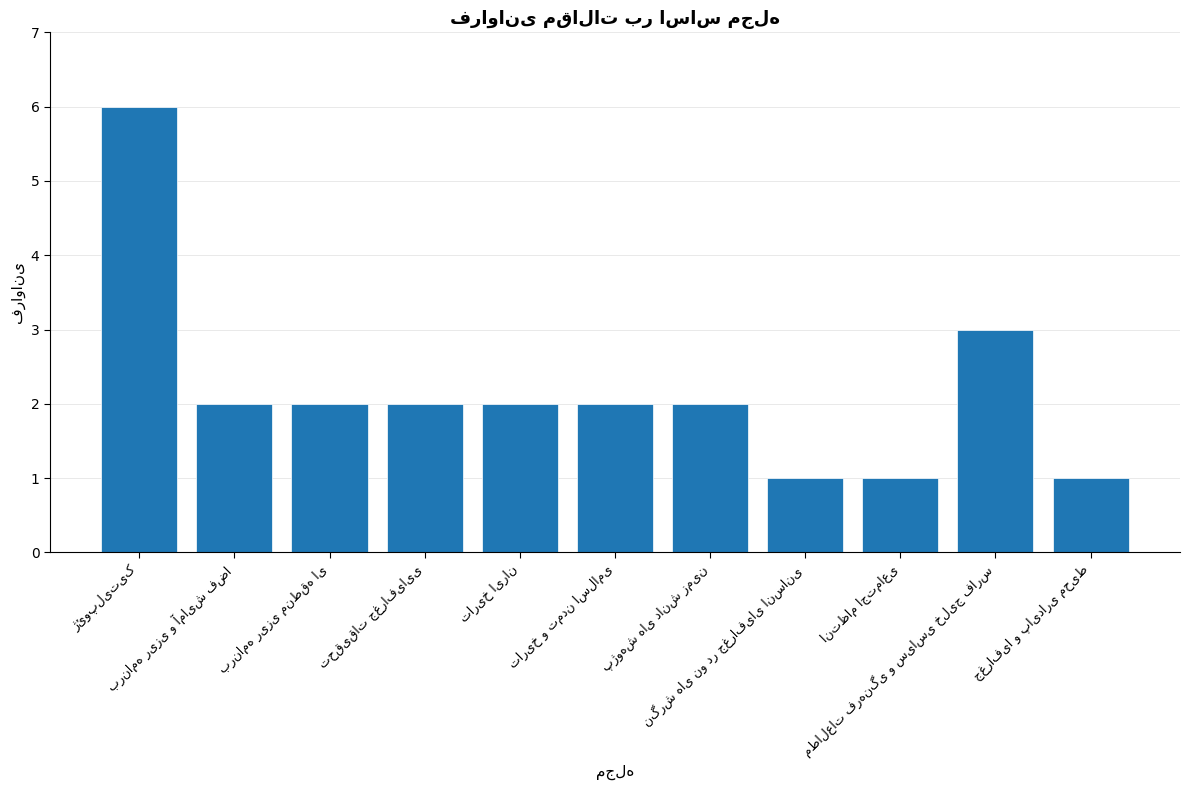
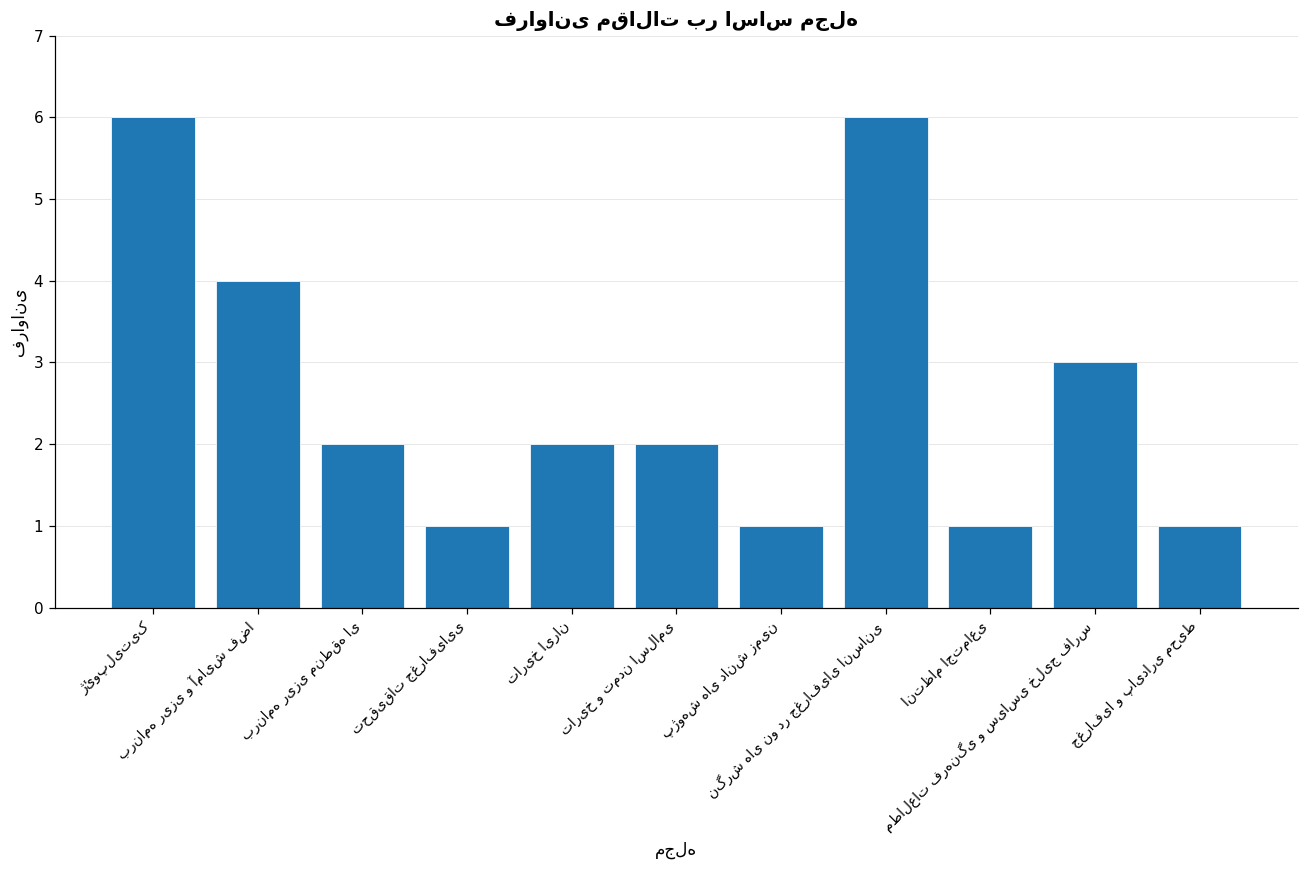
  {
    "ژئوپلیتیک": 6,
-   "برنامه ریزی و آمایش فضا": 2,
+   "برنامه ریزی و آمایش فضا": 4,
    "برنامه ریزی منطقه ای": 2,
-   "تحقیقات جغرافیایی": 2,
+   "تحقیقات جغرافیایی": 1,
    "تاریخ ایران": 2,
    "تاریخ و تمدن اسلامی": 2,
-   "پژوهش های دانش زمین": 2,
-   "نگرش های نو در جغرافیای انسانی": 1,
+   "پژوهش های دانش زمین": 1,
+   "نگرش های نو در جغرافیای انسانی": 6,
    "انتظام اجتماعی": 1,
    "مطالعات فرهنگی و سیاسی خلیج فارس": 3,
    "جغرافیا و پایداری محیط": 1
  }
